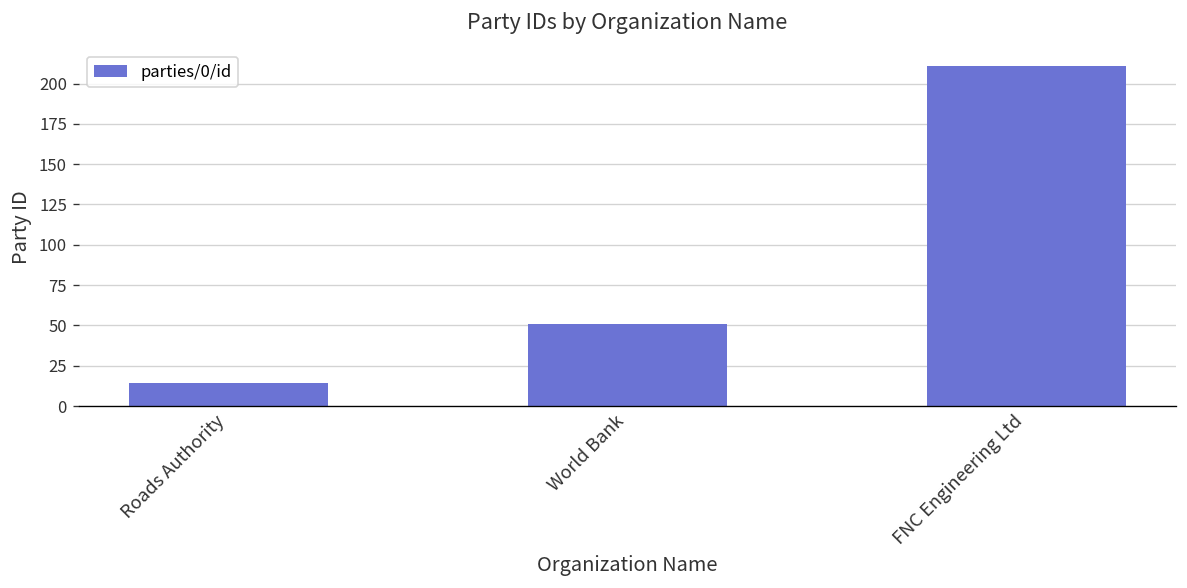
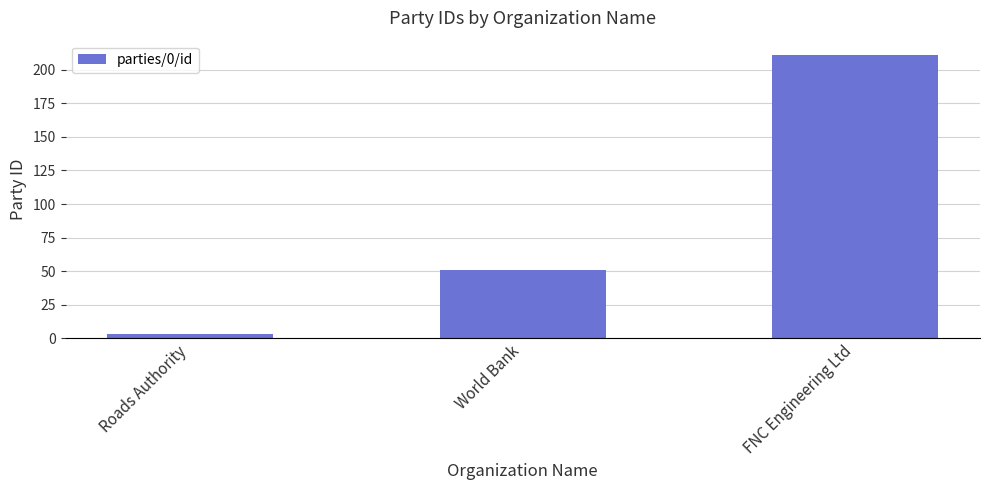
  {
-   "Roads Authority": 14,
+   "Roads Authority": 3,
    "World Bank": 51,
    "FNC Engineering Ltd": 211
  }
